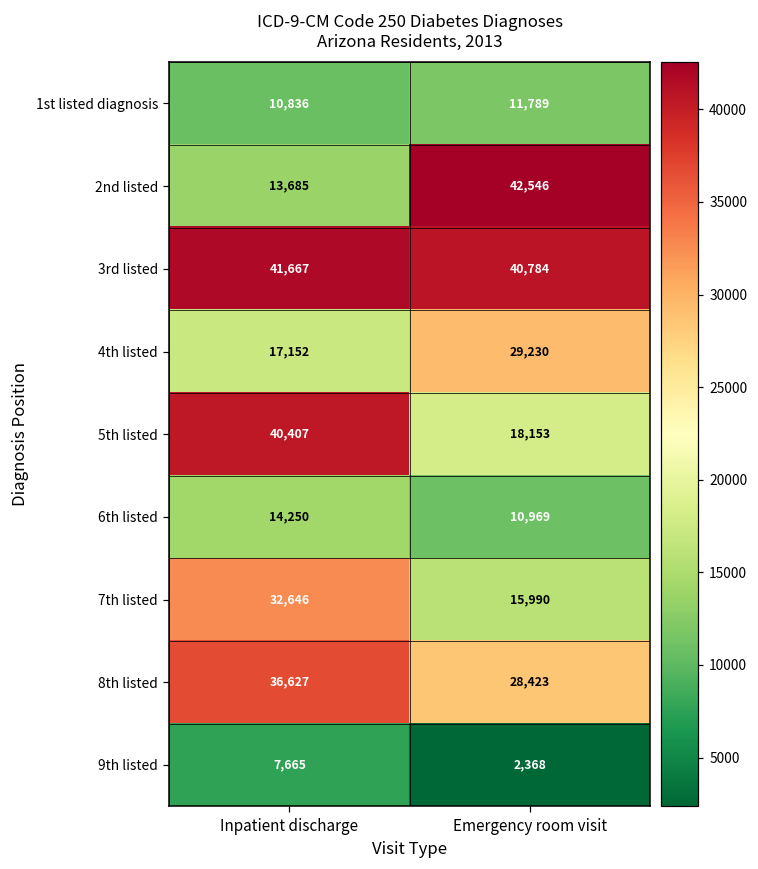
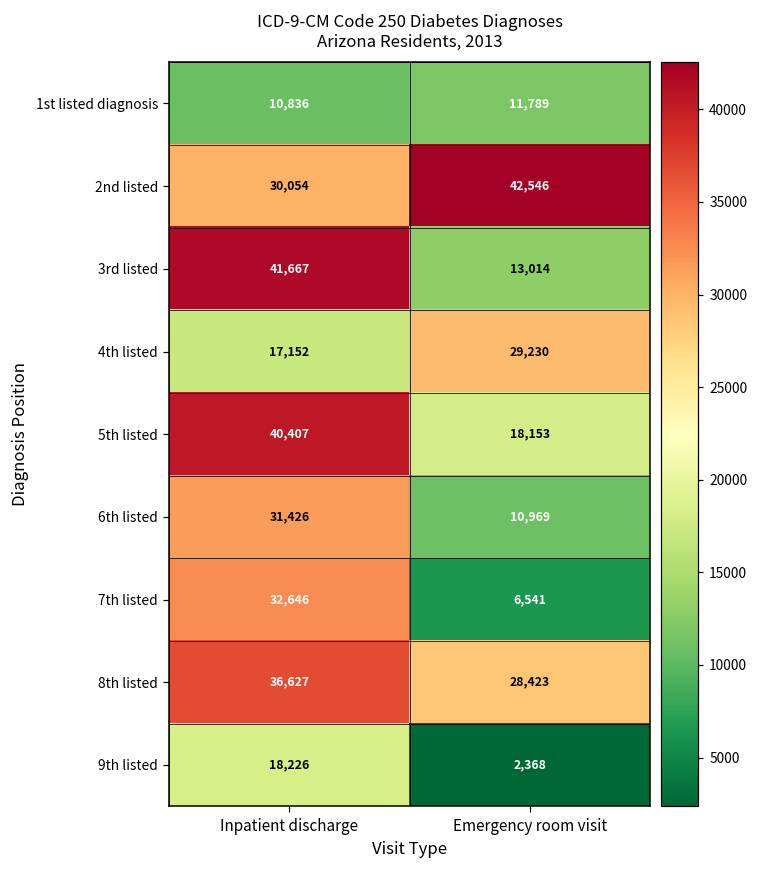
  {
    "1st listed diagnosis": {
      "Inpatient discharge": "10,836",
      "Emergency room visit": "11,789"
    },
    "2nd listed": {
-     "Inpatient discharge": "13,685",
+     "Inpatient discharge": "30,054",
      "Emergency room visit": "42,546"
    },
    "3rd listed": {
      "Inpatient discharge": "41,667",
-     "Emergency room visit": "40,784"
+     "Emergency room visit": "13,014"
    },
    "4th listed": {
      "Inpatient discharge": "17,152",
      "Emergency room visit": "29,230"
    },
    "5th listed": {
      "Inpatient discharge": "40,407",
      "Emergency room visit": "18,153"
    },
    "6th listed": {
-     "Inpatient discharge": "14,250",
+     "Inpatient discharge": "31,426",
      "Emergency room visit": "10,969"
    },
    "7th listed": {
      "Inpatient discharge": "32,646",
-     "Emergency room visit": "15,990"
+     "Emergency room visit": "6,541"
    },
    "8th listed": {
      "Inpatient discharge": "36,627",
      "Emergency room visit": "28,423"
    },
    "9th listed": {
-     "Inpatient discharge": "7,665",
+     "Inpatient discharge": "18,226",
      "Emergency room visit": "2,368"
    }
  }
